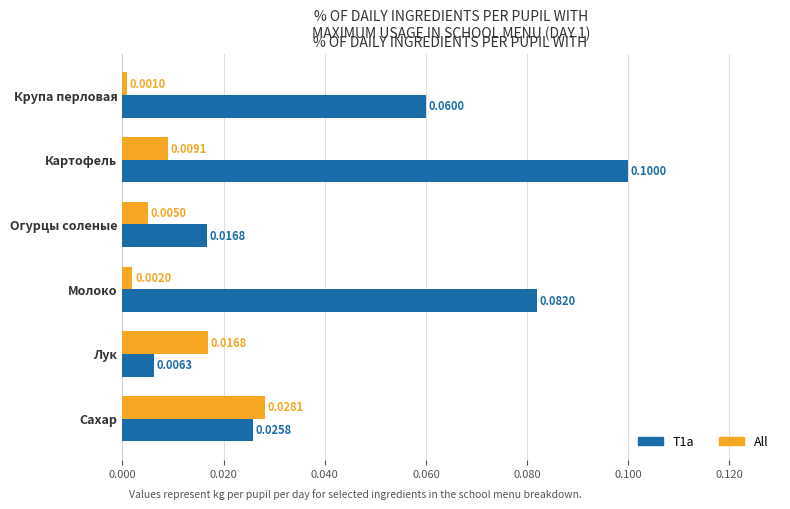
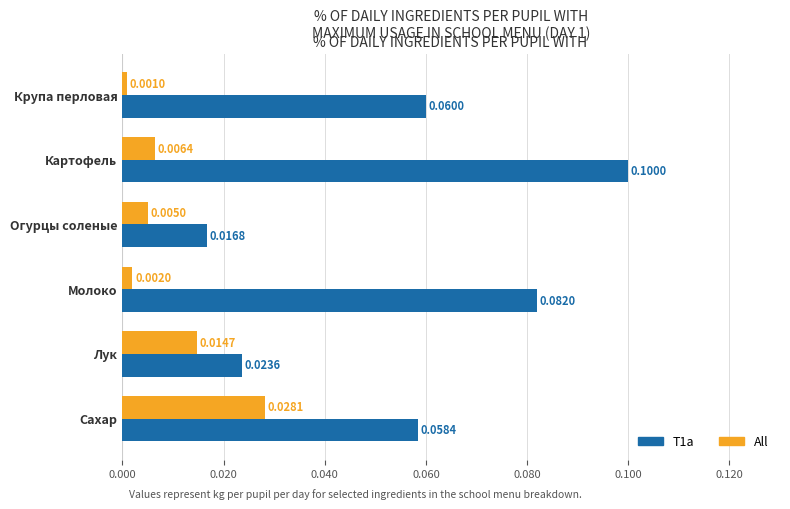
  {
    "T1a": {
      "Крупа перловая": 0.0600,
      "Картофель": 0.1000,
      "Огурцы соленые": 0.0168,
      "Молоко": 0.0820,
-     "Лук": 0.0063,
-     "Сахар": 0.0258
+     "Лук": 0.0236,
+     "Сахар": 0.0584
    },
    "All": {
      "Крупа перловая": 0.0010,
-     "Картофель": 0.0091,
+     "Картофель": 0.0064,
      "Огурцы соленые": 0.0050,
      "Молоко": 0.0020,
-     "Лук": 0.0168,
+     "Лук": 0.0147,
      "Сахар": 0.0281
    }
  }
